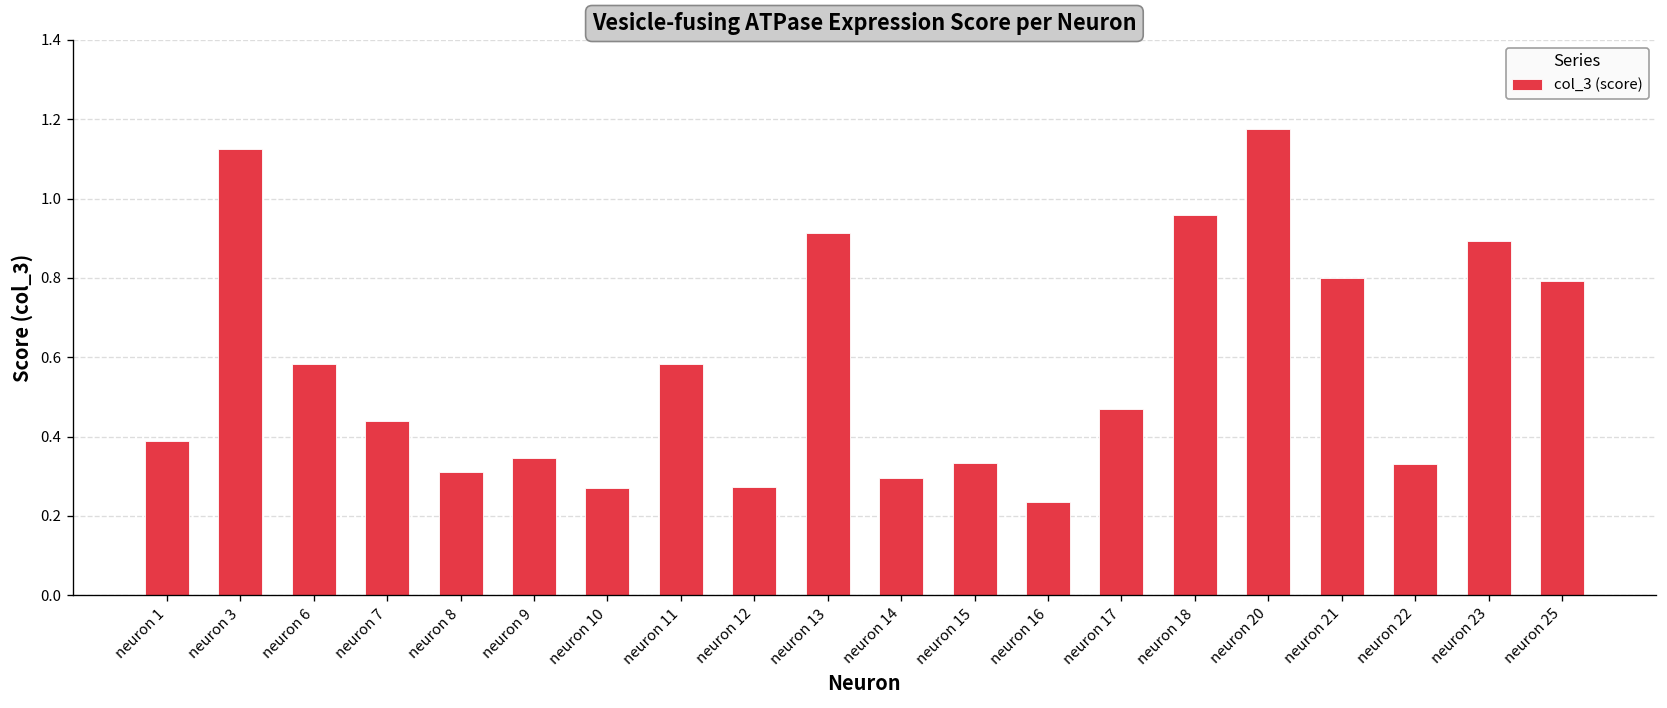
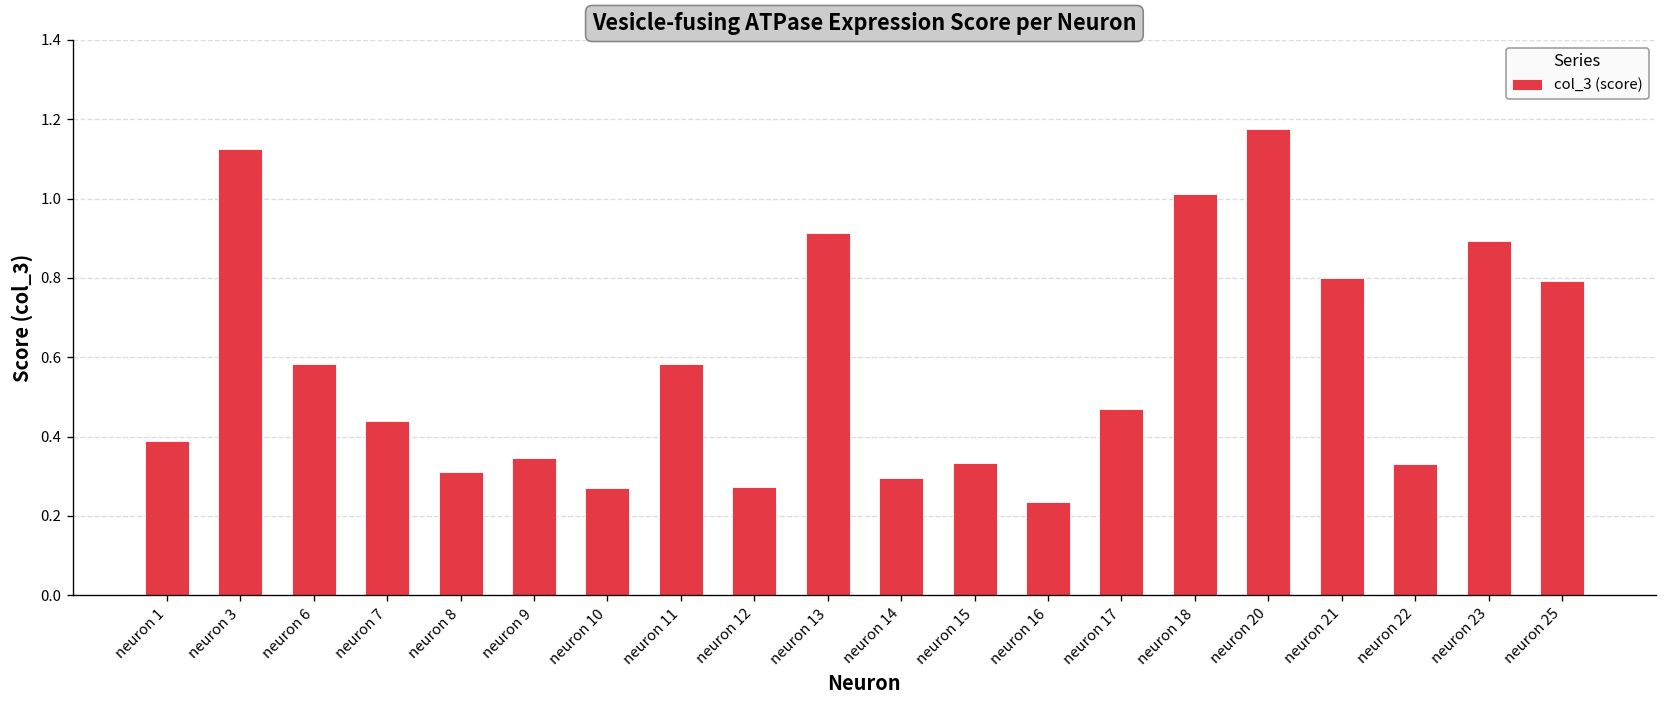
  {
    "neuron 1": 0.39,
    "neuron 3": 1.13,
    "neuron 6": 0.58,
    "neuron 7": 0.44,
    "neuron 8": 0.31,
    "neuron 9": 0.35,
    "neuron 10": 0.27,
    "neuron 11": 0.58,
    "neuron 12": 0.27,
    "neuron 13": 0.91,
    "neuron 14": 0.30,
    "neuron 15": 0.33,
    "neuron 16": 0.23,
    "neuron 17": 0.47,
-   "neuron 18": 0.96,
+   "neuron 18": 1.01,
    "neuron 20": 1.17,
    "neuron 21": 0.80,
    "neuron 22": 0.33,
    "neuron 23": 0.89,
    "neuron 25": 0.79
  }
